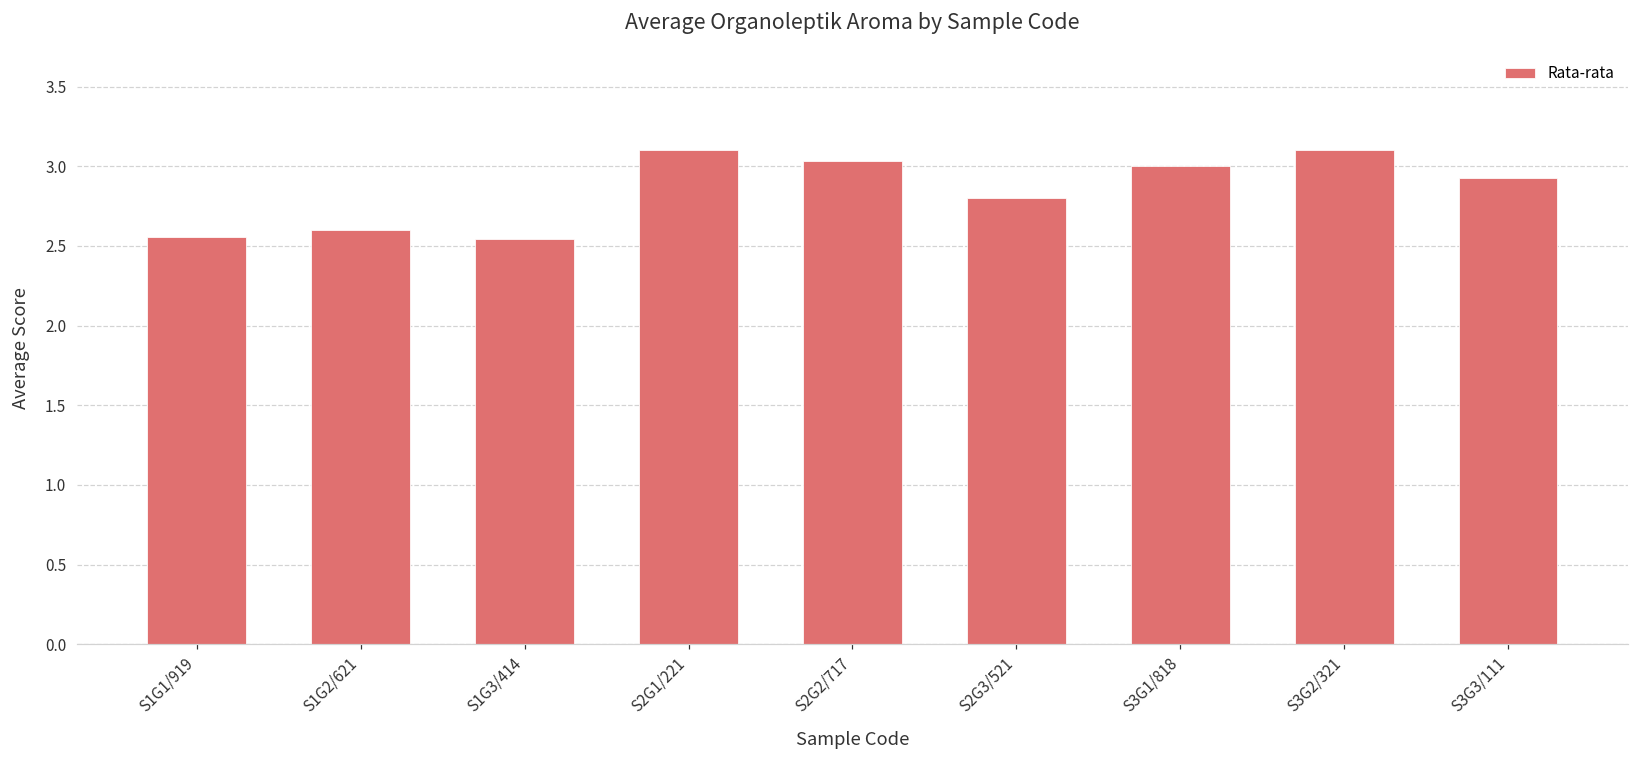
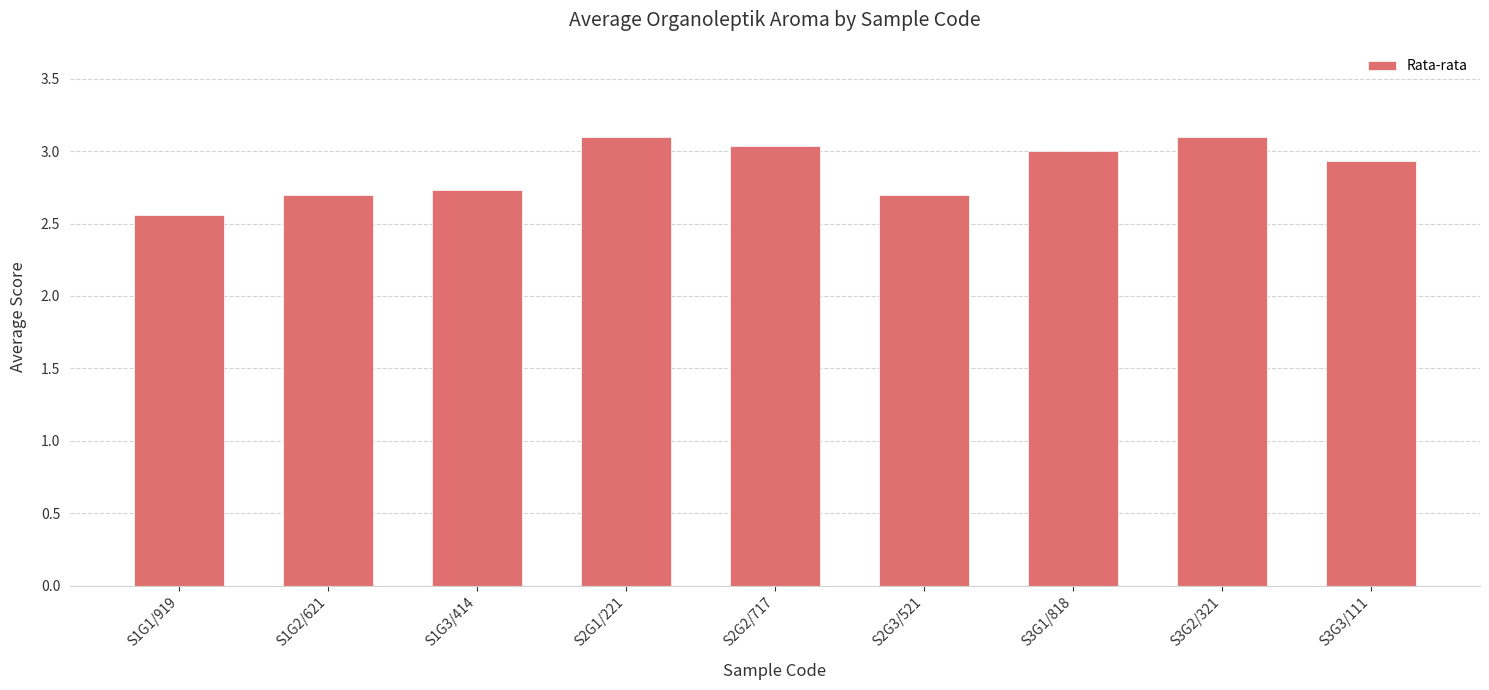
  {
    "S1G1/919": 2.56,
-   "S1G2/621": 2.6,
-   "S1G3/414": 2.55,
+   "S1G2/621": 2.7,
+   "S1G3/414": 2.73,
    "S2G1/221": 3.10,
    "S2G2/717": 3.03,
-   "S2G3/521": 2.8,
+   "S2G3/521": 2.7,
    "S3G1/818": 3.00,
    "S3G2/321": 3.10,
    "S3G3/111": 2.93
  }
